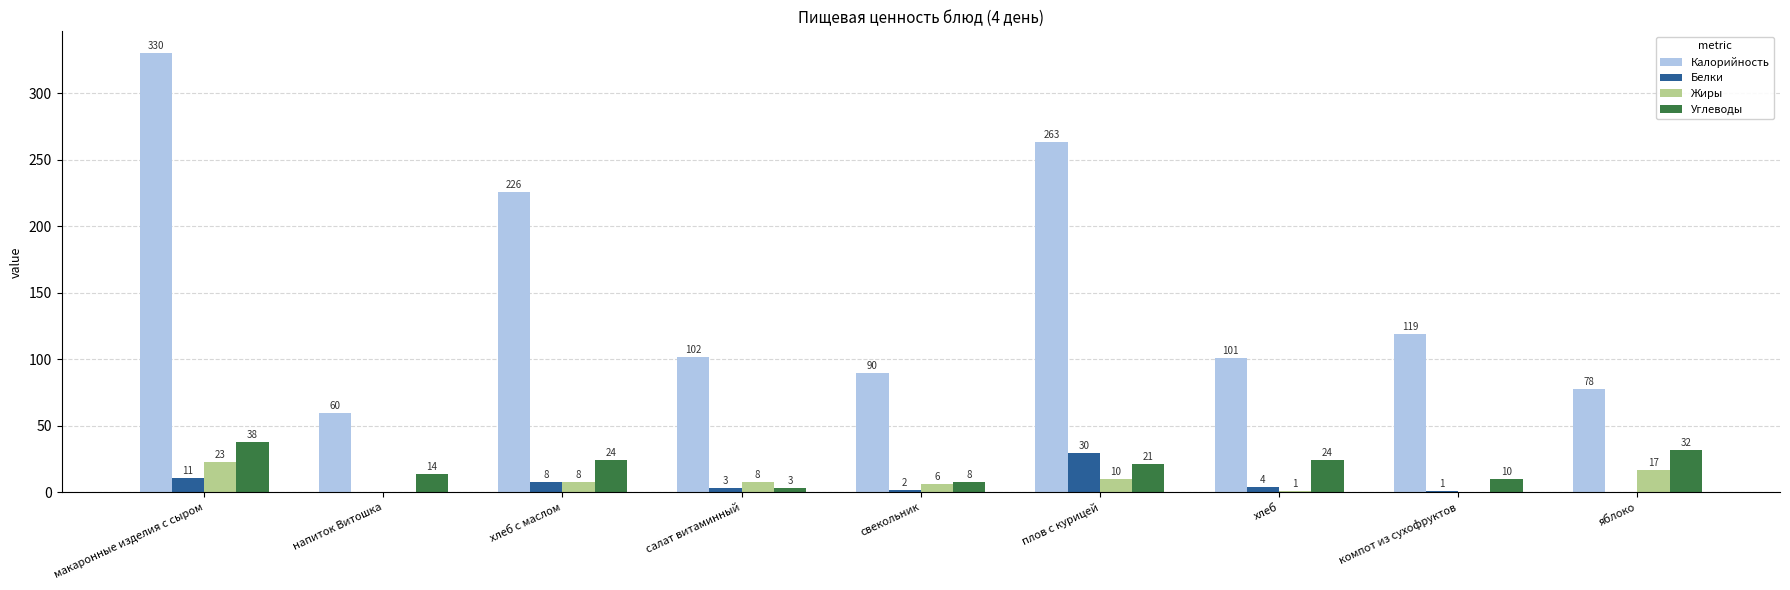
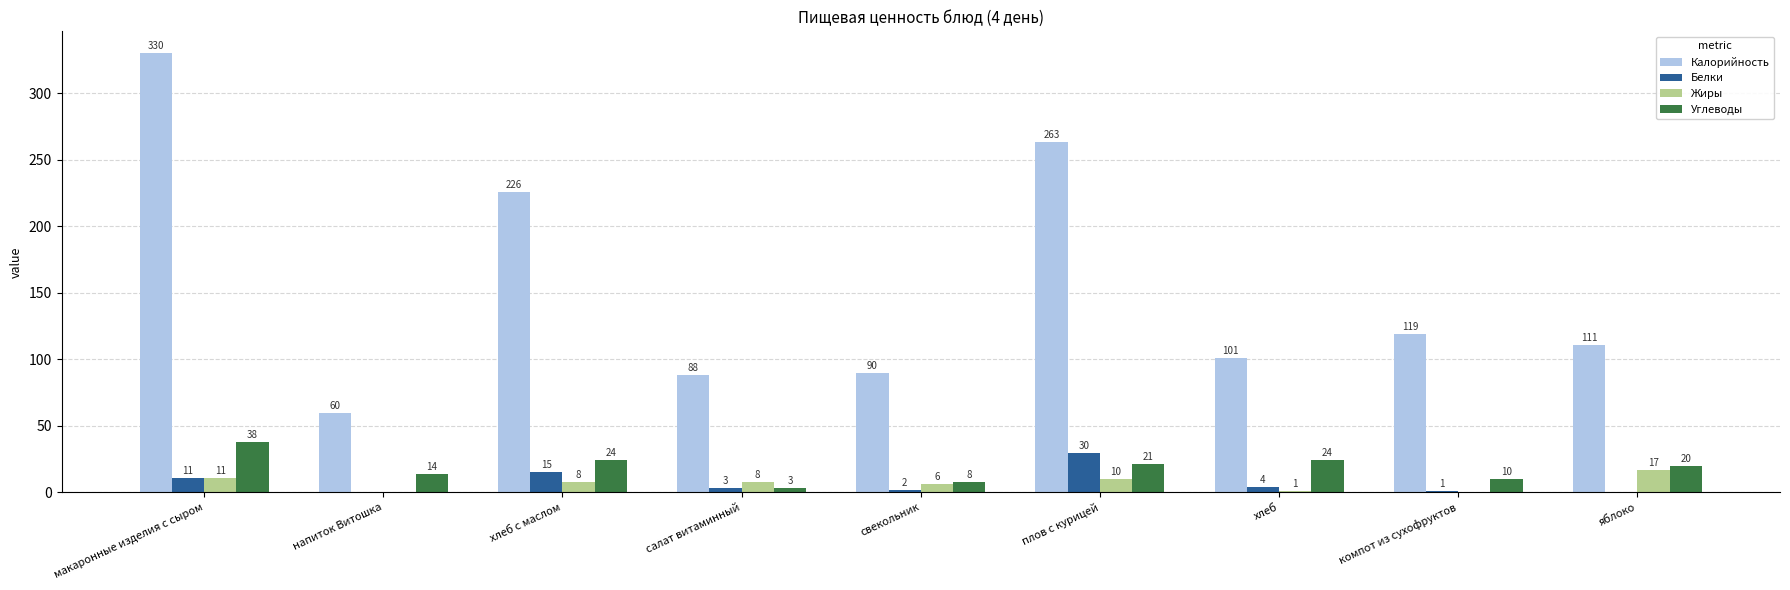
  {
    "Калорийность": {
      "макаронные изделия с сыром": 330,
      "напиток Витошка": 60,
      "хлеб с маслом": 226,
-     "салат витаминный": 102,
+     "салат витаминный": 88,
      "свекольник": 90,
      "плов с курицей": 263,
      "хлеб": 101,
      "компот из сухофруктов": 119,
-     "яблоко": 78
+     "яблоко": 111
    },
    "Белки": {
      "макаронные изделия с сыром": 11,
-     "хлеб с маслом": 8,
+     "хлеб с маслом": 15,
      "салат витаминный": 3,
      "свекольник": 2,
      "плов с курицей": 30,
      "хлеб": 4,
      "компот из сухофруктов": 1
    },
    "Жиры": {
-     "макаронные изделия с сыром": 23,
+     "макаронные изделия с сыром": 11,
      "хлеб с маслом": 8,
      "салат витаминный": 8,
      "свекольник": 6,
      "плов с курицей": 10,
      "хлеб": 1,
      "яблоко": 17
    },
    "Углеводы": {
      "макаронные изделия с сыром": 38,
      "напиток Витошка": 14,
      "хлеб с маслом": 24,
      "салат витаминный": 3,
      "свекольник": 8,
      "плов с курицей": 21,
      "хлеб": 24,
      "компот из сухофруктов": 10,
-     "яблоко": 32
+     "яблоко": 20
    }
  }
